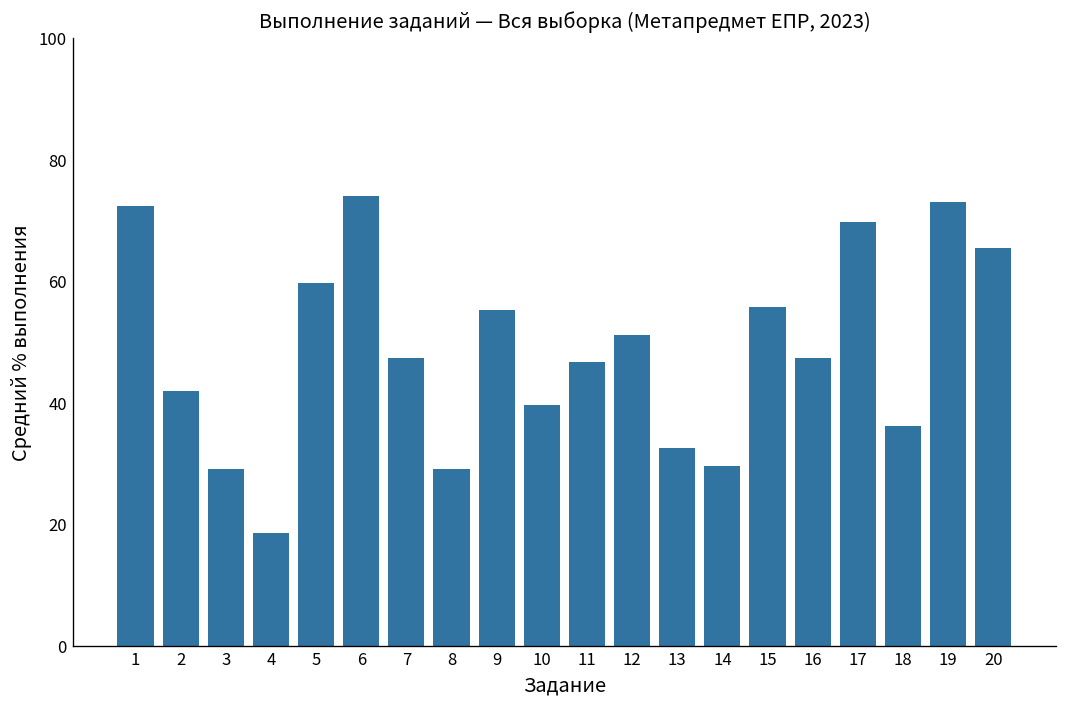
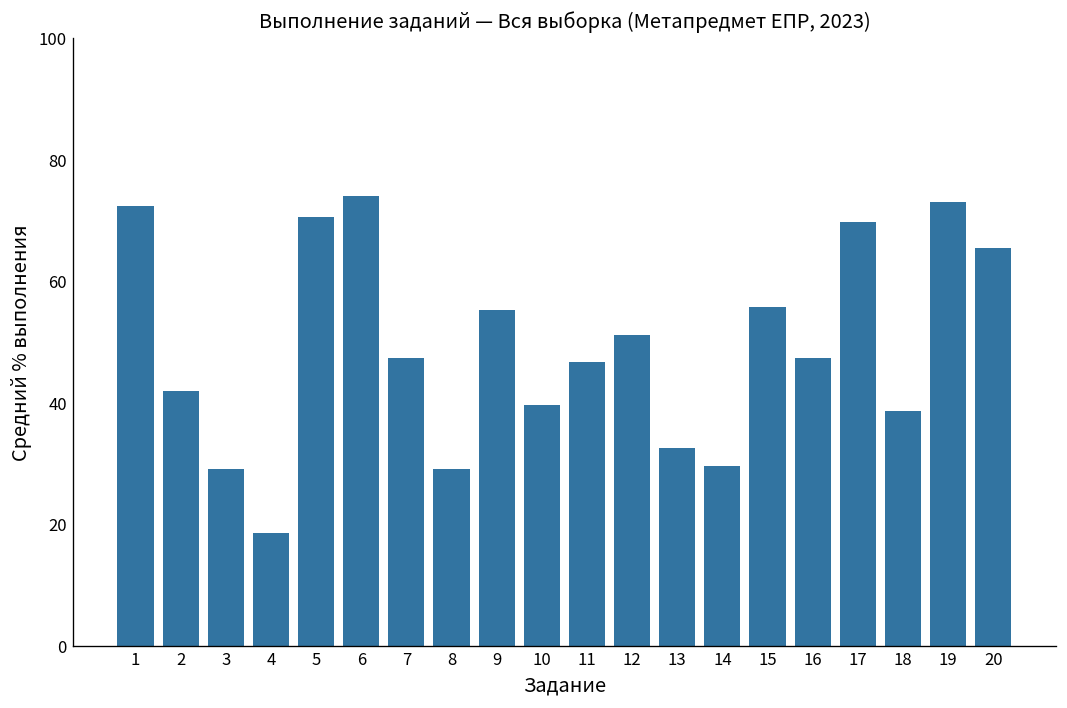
  {
    "1": 72,
    "2": 42,
    "3": 29,
    "4": 19,
-   "5": 60,
+   "5": 71,
    "6": 74,
    "7": 48,
    "8": 29,
    "9": 55,
    "10": 40,
    "11": 47,
    "12": 51,
    "13": 33,
    "14": 30,
    "15": 56,
    "16": 47,
    "17": 70,
-   "18": 36,
+   "18": 39,
    "19": 73,
    "20": 66
  }
